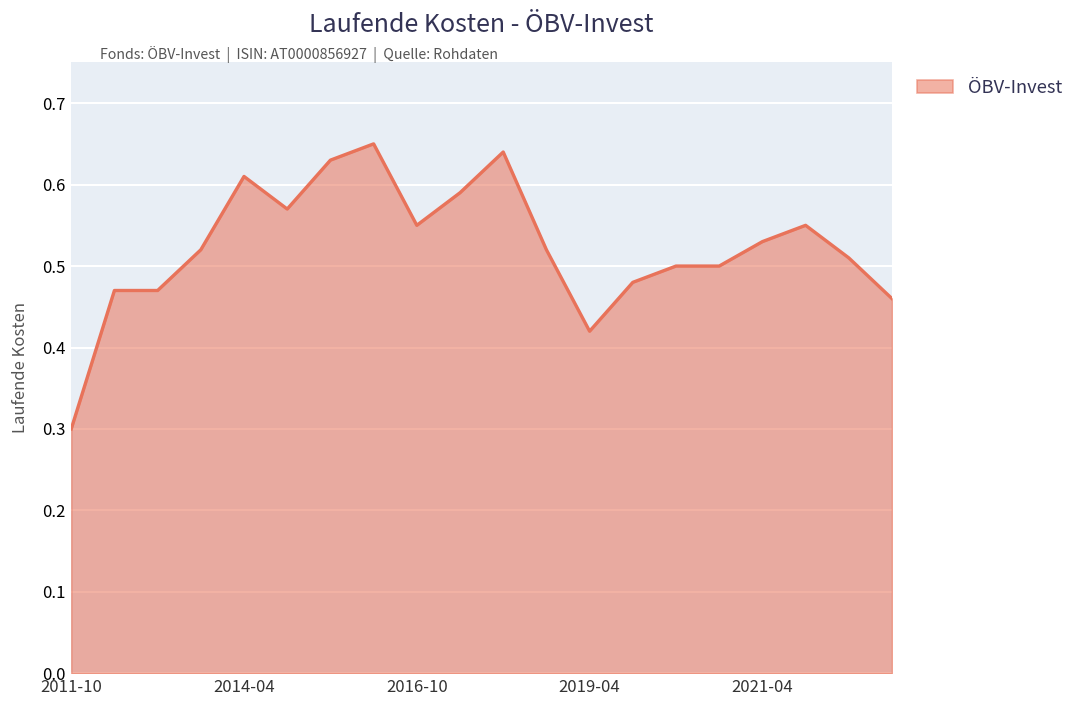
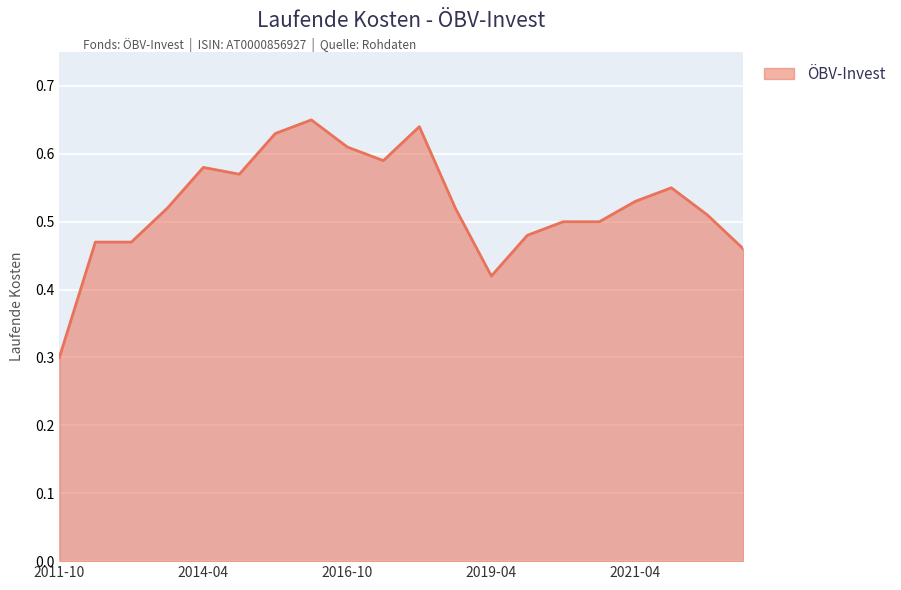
  {
    "2011-10": 0.30,
-   "2014-04": 0.61,
-   "2016-10": 0.55,
+   "2014-04": 0.58,
+   "2016-10": 0.61,
    "2019-04": 0.42,
    "2021-04": 0.53
  }
